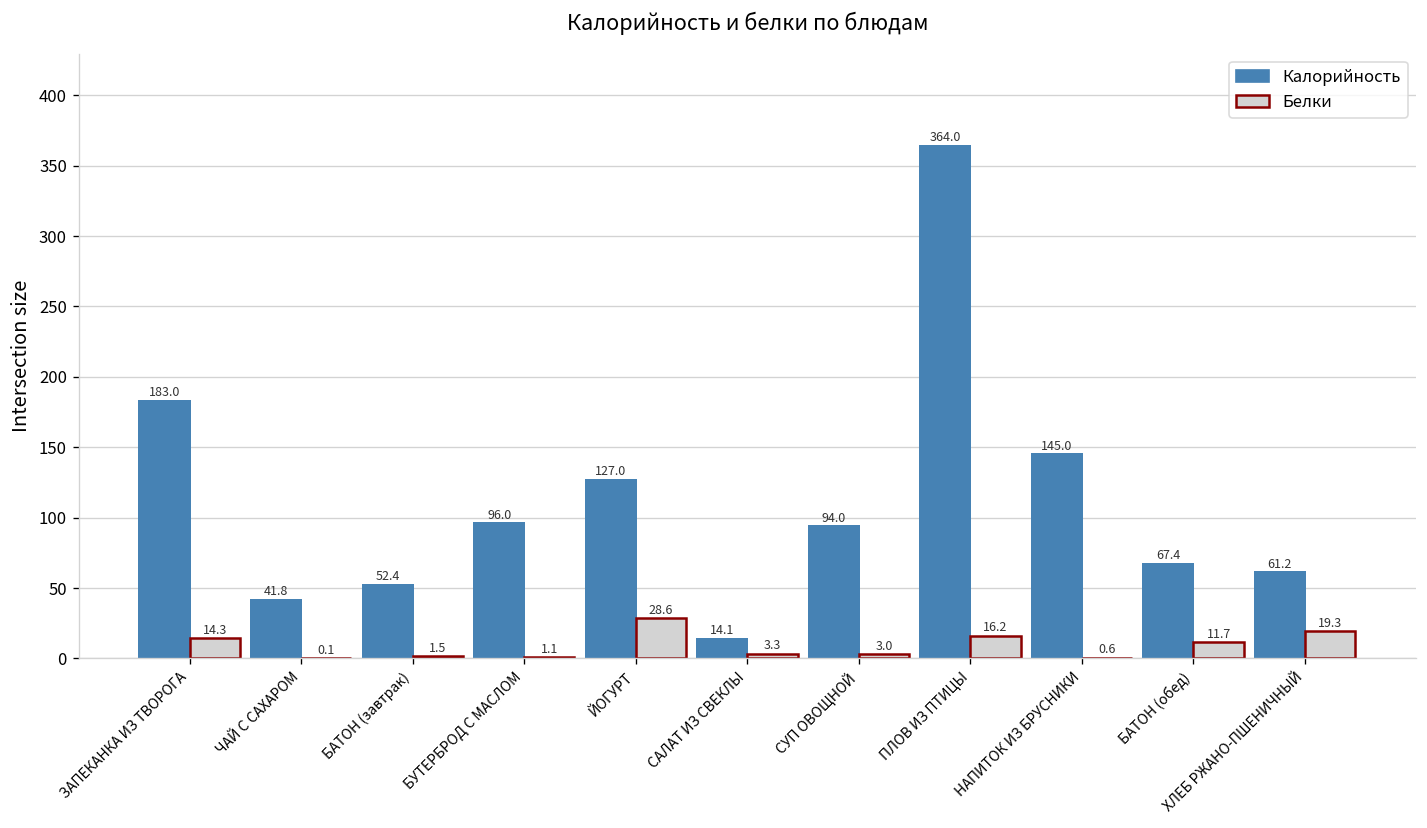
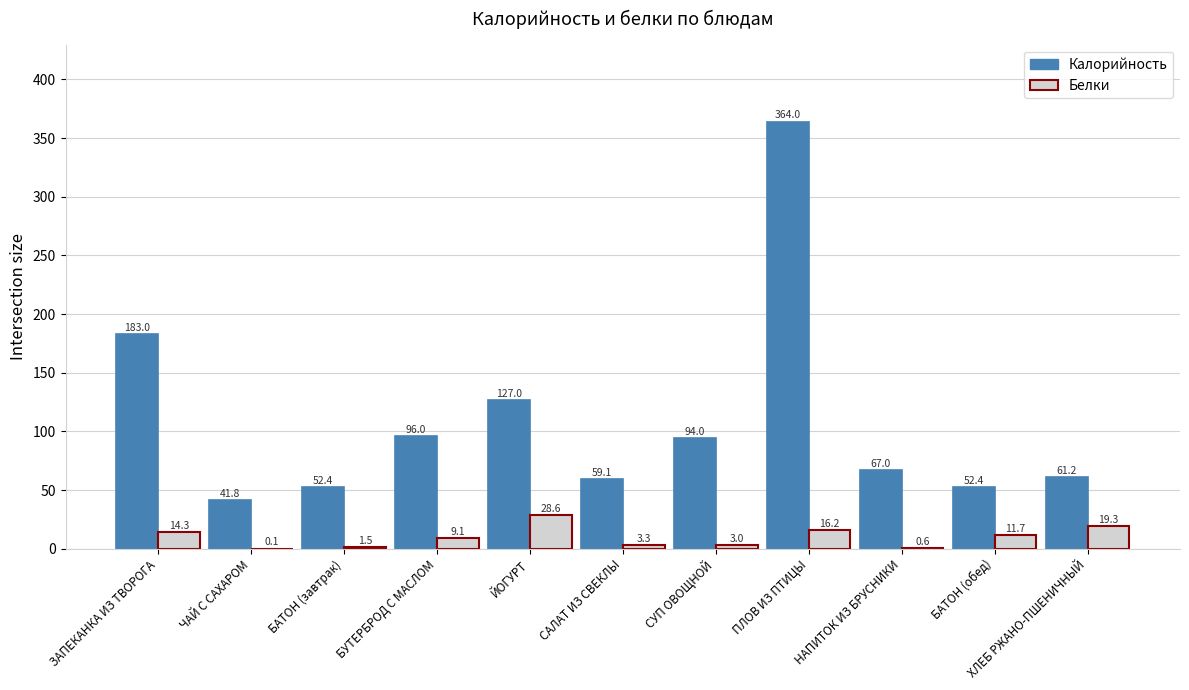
  {
    "Калорийность": {
      "ЗАПЕКАНКА ИЗ ТВОРОГА": 183.0,
      "ЧАЙ С САХАРОМ": 41.8,
      "БАТОН (завтрак)": 52.4,
      "БУТЕРБРОД С МАСЛОМ": 96.0,
      "ЙОГУРТ": 127.0,
-     "САЛАТ ИЗ СВЕКЛЫ": 14.1,
+     "САЛАТ ИЗ СВЕКЛЫ": 59.1,
      "СУП ОВОЩНОЙ": 94.0,
      "ПЛОВ ИЗ ПТИЦЫ": 364.0,
-     "НАПИТОК ИЗ БРУСНИКИ": 145.0,
-     "БАТОН (обед)": 67.4,
+     "НАПИТОК ИЗ БРУСНИКИ": 67.0,
+     "БАТОН (обед)": 52.4,
      "ХЛЕБ РЖАНО-ПШЕНИЧНЫЙ": 61.2
    },
    "Белки": {
      "ЗАПЕКАНКА ИЗ ТВОРОГА": 14.3,
      "ЧАЙ С САХАРОМ": 0.1,
      "БАТОН (завтрак)": 1.5,
-     "БУТЕРБРОД С МАСЛОМ": 1.1,
+     "БУТЕРБРОД С МАСЛОМ": 9.1,
      "ЙОГУРТ": 28.6,
      "САЛАТ ИЗ СВЕКЛЫ": 3.3,
      "СУП ОВОЩНОЙ": 3.0,
      "ПЛОВ ИЗ ПТИЦЫ": 16.2,
      "НАПИТОК ИЗ БРУСНИКИ": 0.6,
      "БАТОН (обед)": 11.7,
      "ХЛЕБ РЖАНО-ПШЕНИЧНЫЙ": 19.3
    }
  }
